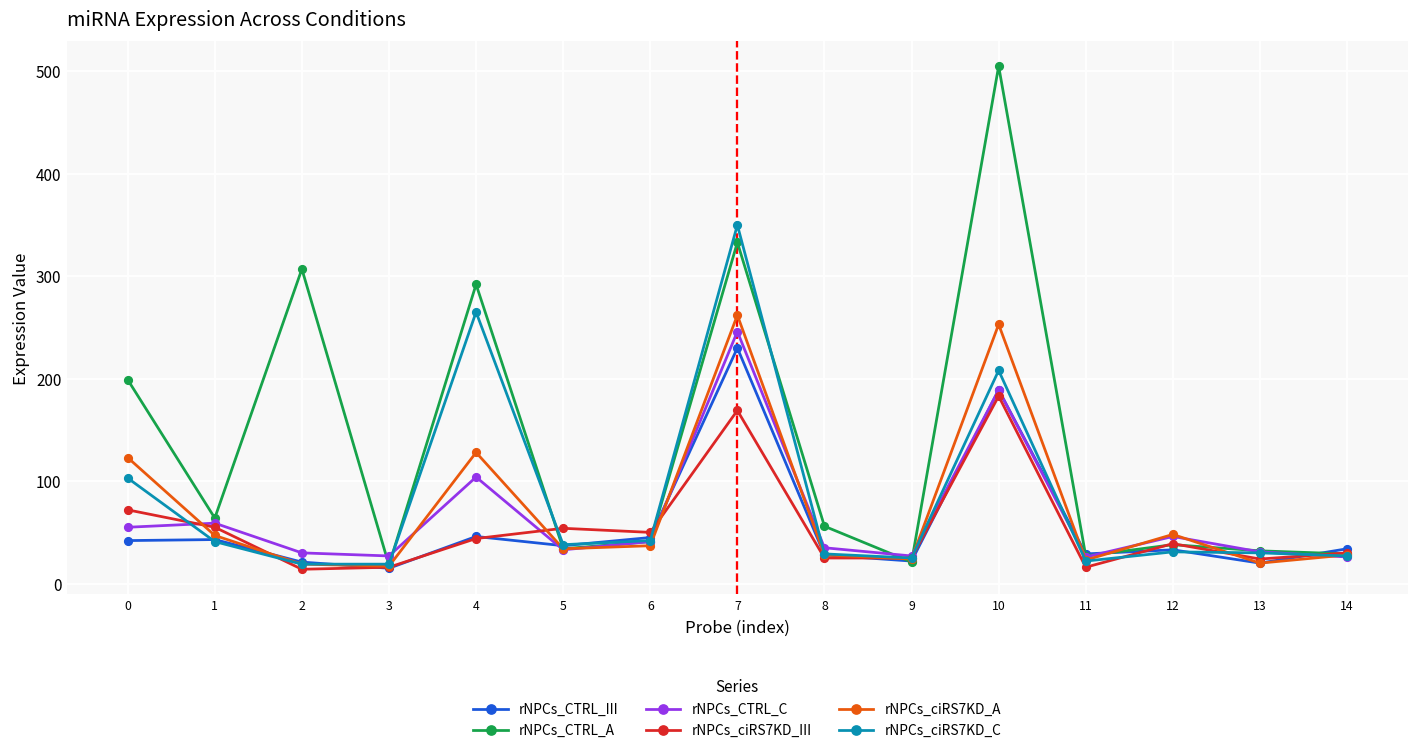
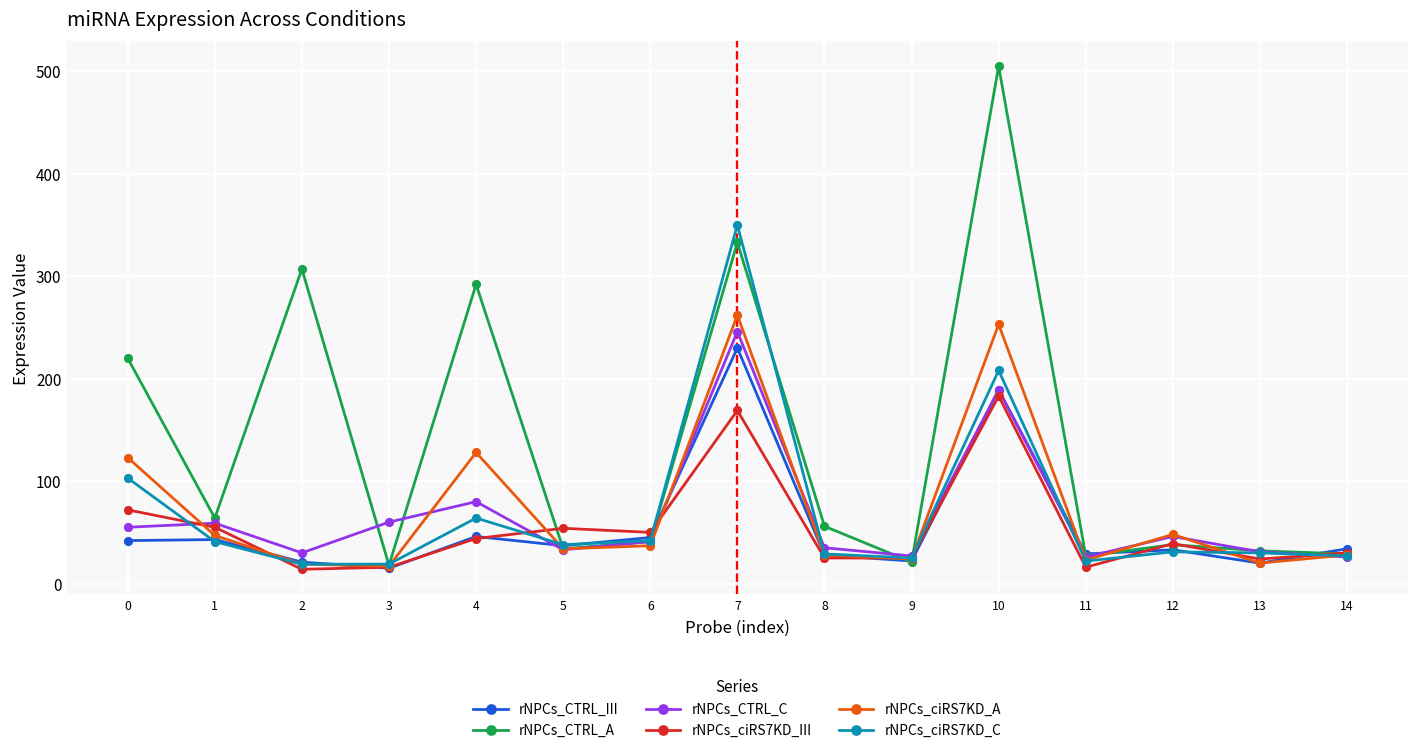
  {
    "rNPCs_CTRL_III": {
      "0": 40,
      "6": 50,
      "7": 230,
      "14": 30
    },
    "rNPCs_CTRL_A": {
-     "0": 200,
+     "0": 220,
      "1": 60,
      "2": 310,
      "4": 290,
      "7": 330,
      "8": 60,
      "10": 510
    },
    "rNPCs_CTRL_C": {
      "0": 60,
      "1": 60,
      "2": 30,
-     "3": 30,
-     "4": 100,
+     "3": 60,
+     "4": 80,
      "7": 250,
      "8": 40
    },
    "rNPCs_ciRS7KD_C": {
      "0": 100,
-     "4": 270,
+     "4": 60,
      "7": 350,
      "10": 210
    }
  }
